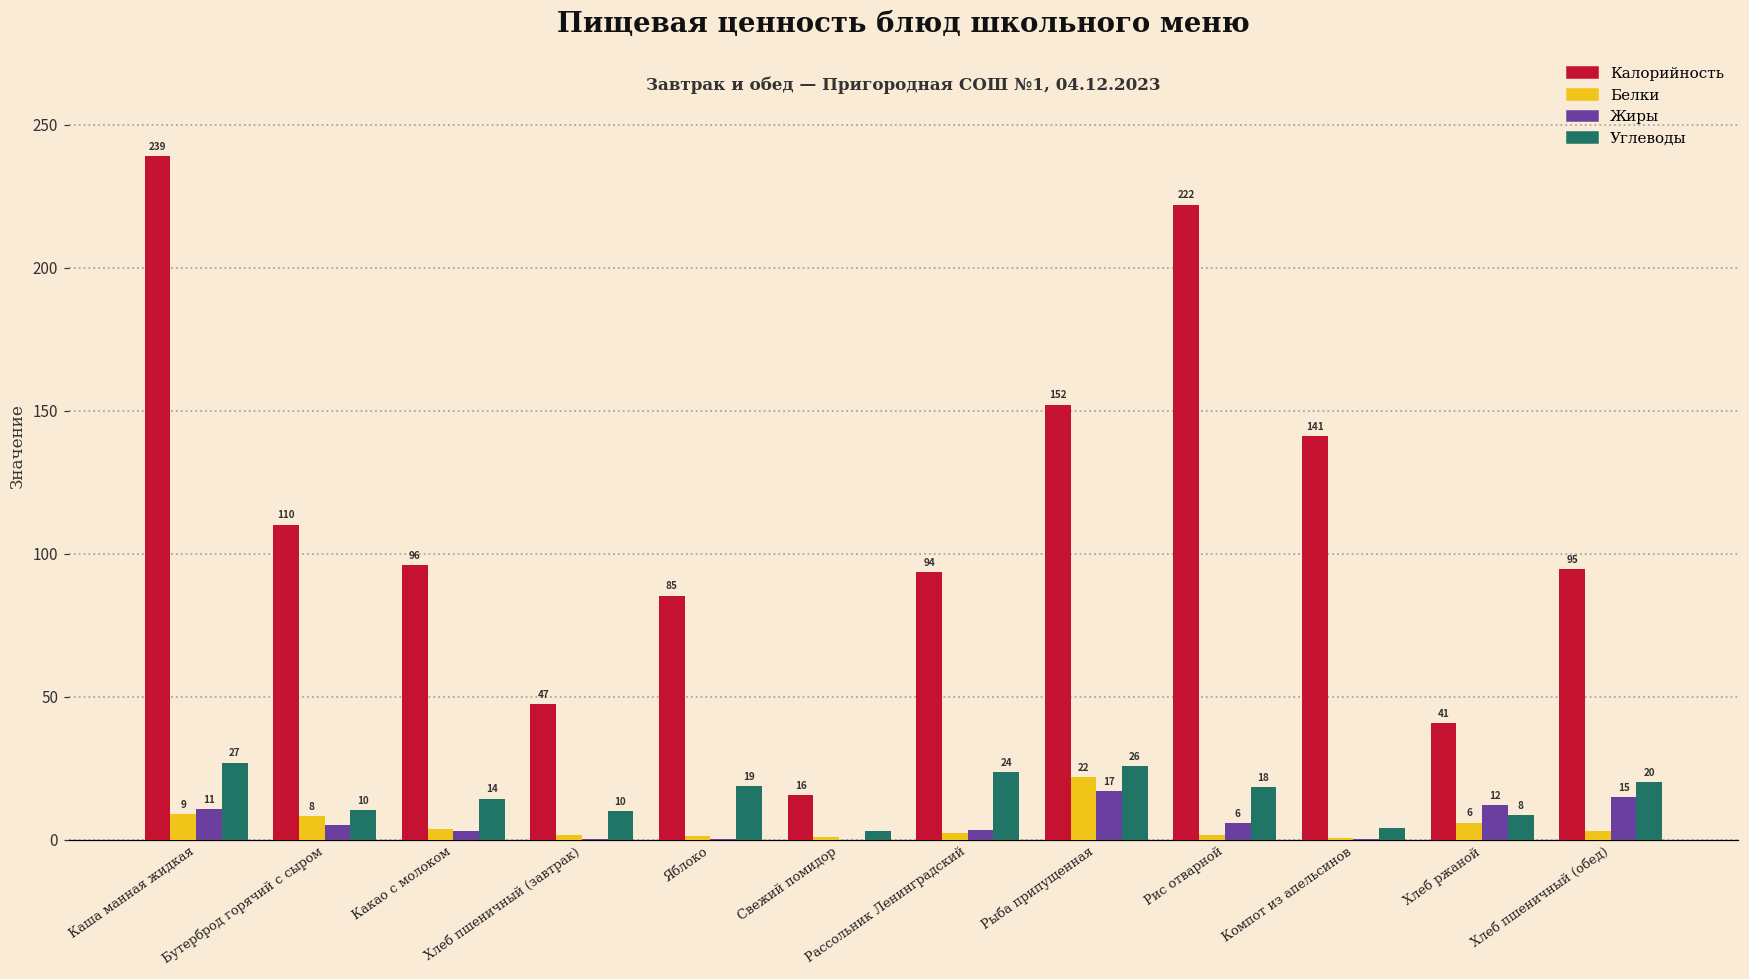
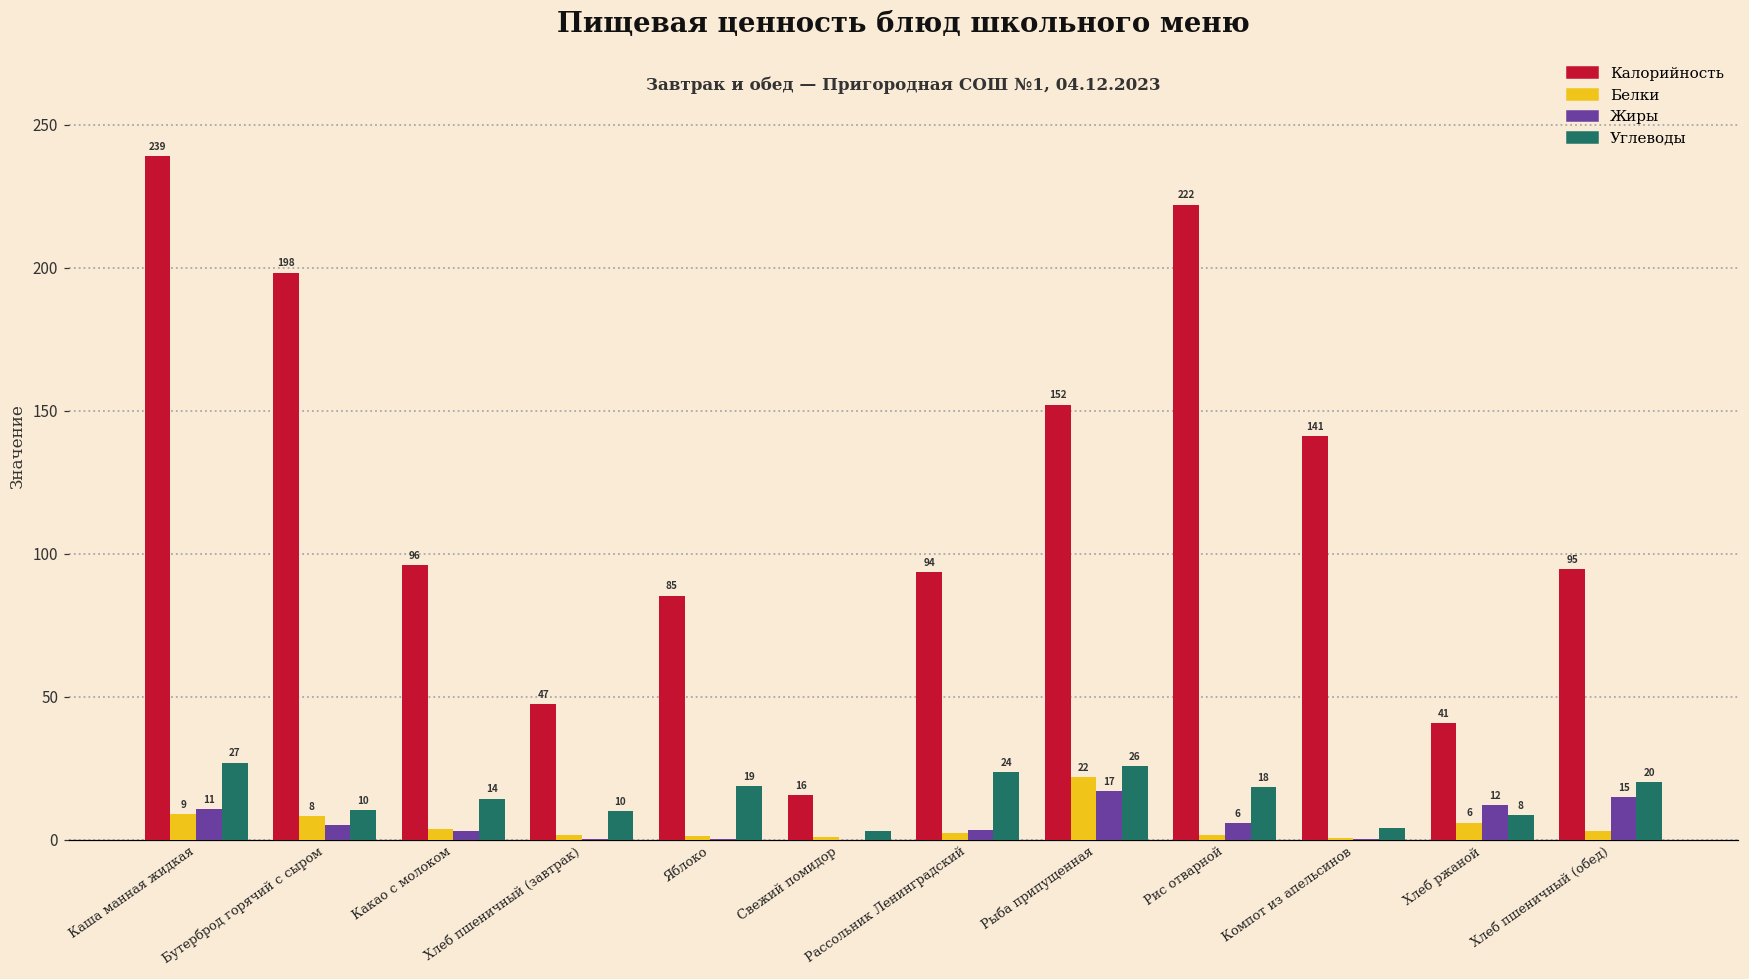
  {
    "Калорийность": {
      "Каша манная жидкая": 239,
-     "Бутерброд горячий с сыром": 110,
+     "Бутерброд горячий с сыром": 198,
      "Какао с молоком": 96,
      "Хлеб пшеничный (завтрак)": 47,
      "Яблоко": 85,
      "Свежий помидор": 16,
      "Рассольник Ленинградский": 94,
      "Рыба припущенная": 152,
      "Рис отварной": 222,
      "Компот из апельсинов": 141,
      "Хлеб ржаной": 41,
      "Хлеб пшеничный (обед)": 95
    },
    "Белки": {
      "Каша манная жидкая": 9,
      "Бутерброд горячий с сыром": 8,
      "Рыба припущенная": 22,
      "Хлеб ржаной": 6
    },
    "Жиры": {
      "Каша манная жидкая": 11,
      "Рыба припущенная": 17,
      "Рис отварной": 6,
      "Хлеб ржаной": 12,
      "Хлеб пшеничный (обед)": 15
    },
    "Углеводы": {
      "Каша манная жидкая": 27,
      "Бутерброд горячий с сыром": 10,
      "Какао с молоком": 14,
      "Хлеб пшеничный (завтрак)": 10,
      "Яблоко": 19,
      "Рассольник Ленинградский": 24,
      "Рыба припущенная": 26,
      "Рис отварной": 18,
      "Хлеб ржаной": 8,
      "Хлеб пшеничный (обед)": 20
    }
  }
